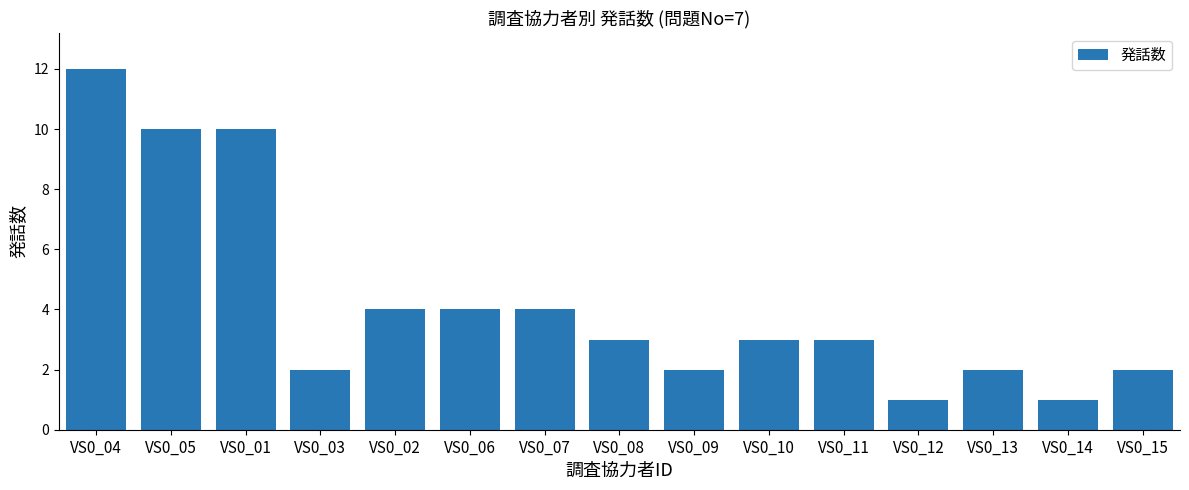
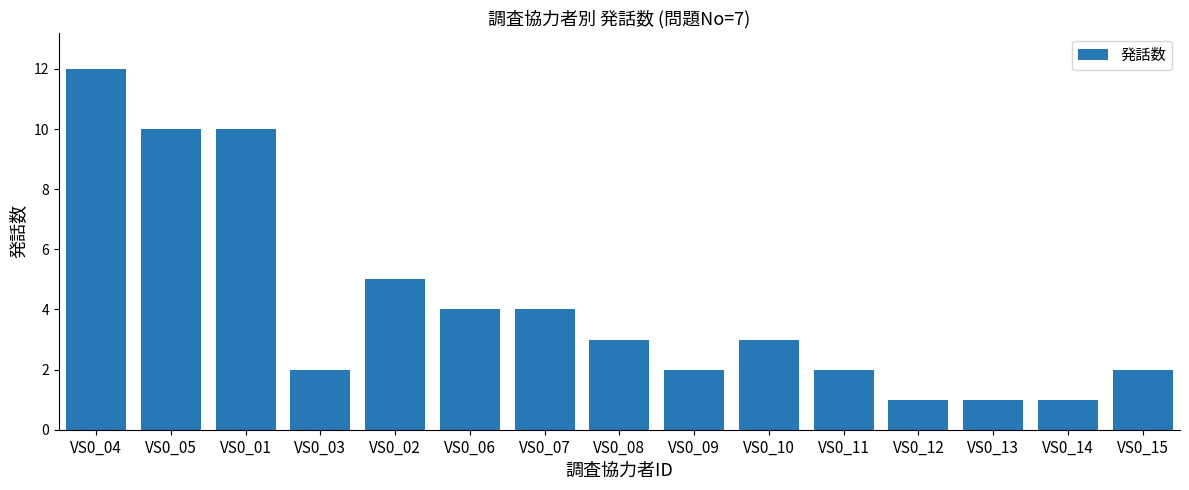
  {
    "VS0_04": 12,
    "VS0_05": 10,
    "VS0_01": 10,
    "VS0_03": 2,
-   "VS0_02": 4,
+   "VS0_02": 5,
    "VS0_06": 4,
    "VS0_07": 4,
    "VS0_08": 3,
    "VS0_09": 2,
    "VS0_10": 3,
-   "VS0_11": 3,
+   "VS0_11": 2,
    "VS0_12": 1,
-   "VS0_13": 2,
+   "VS0_13": 1,
    "VS0_14": 1,
    "VS0_15": 2
  }
